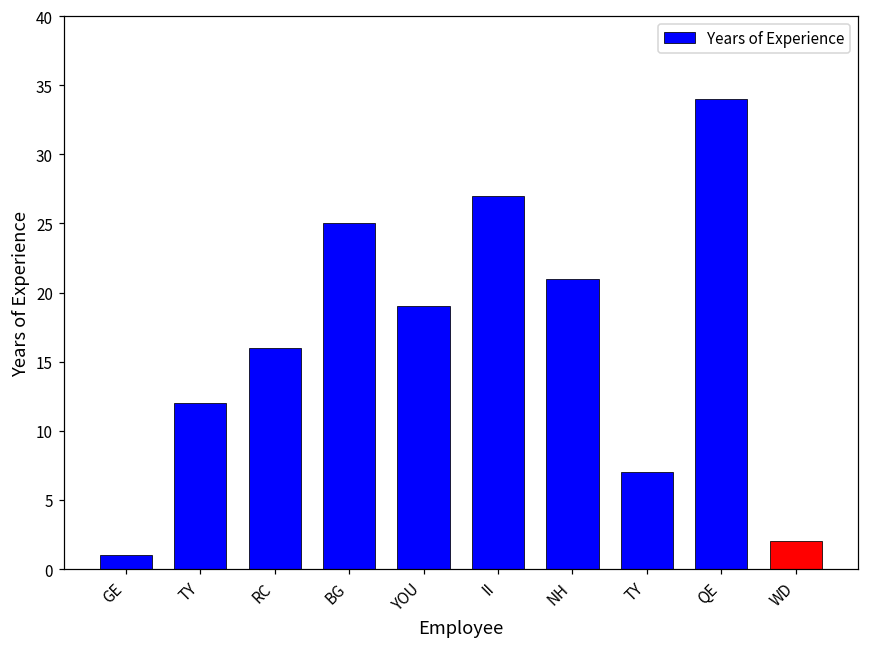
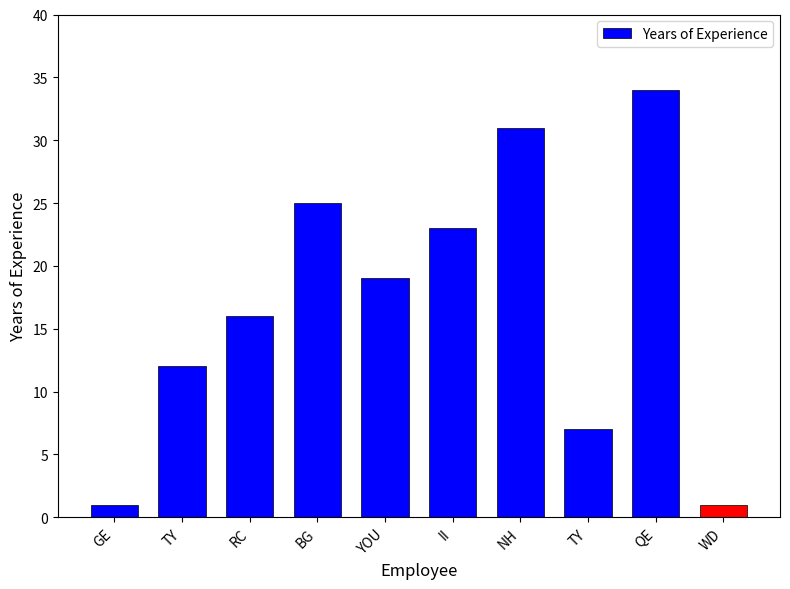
  {
    "GE": 1,
    "RC": 16,
    "BG": 25,
    "YOU": 19,
-   "II": 27,
-   "NH": 21,
+   "II": 23,
+   "NH": 31,
    "QE": 34,
-   "WD": 2
+   "WD": 1
  }
